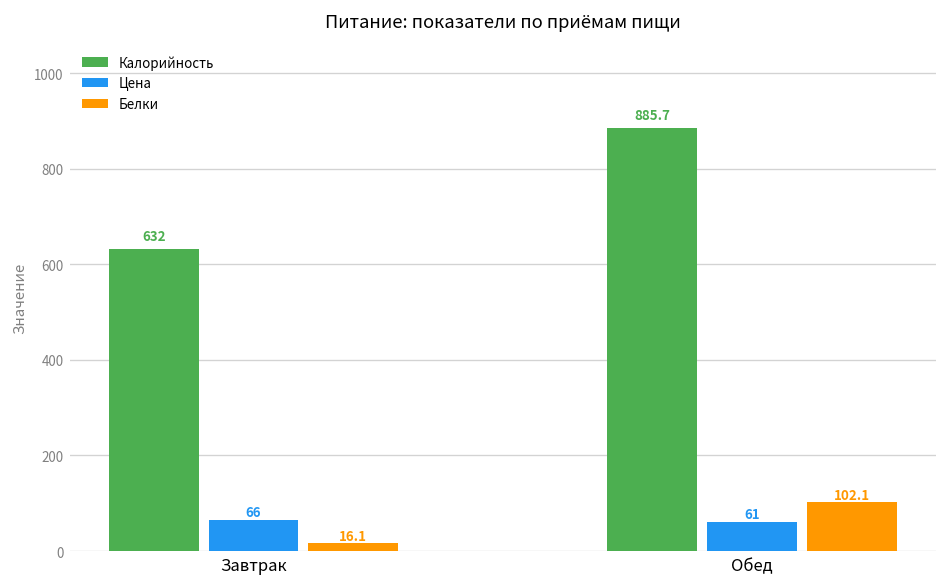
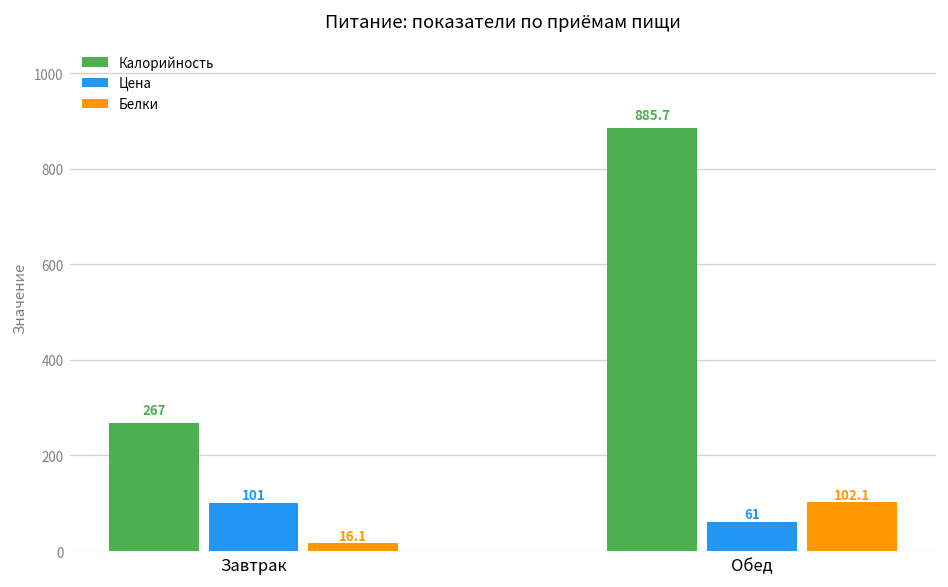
  {
    "Калорийность": {
-     "Завтрак": 632,
+     "Завтрак": 267,
      "Обед": 885.7
    },
    "Цена": {
-     "Завтрак": 66,
+     "Завтрак": 101,
      "Обед": 61
    },
    "Белки": {
      "Завтрак": 16.1,
      "Обед": 102.1
    }
  }
